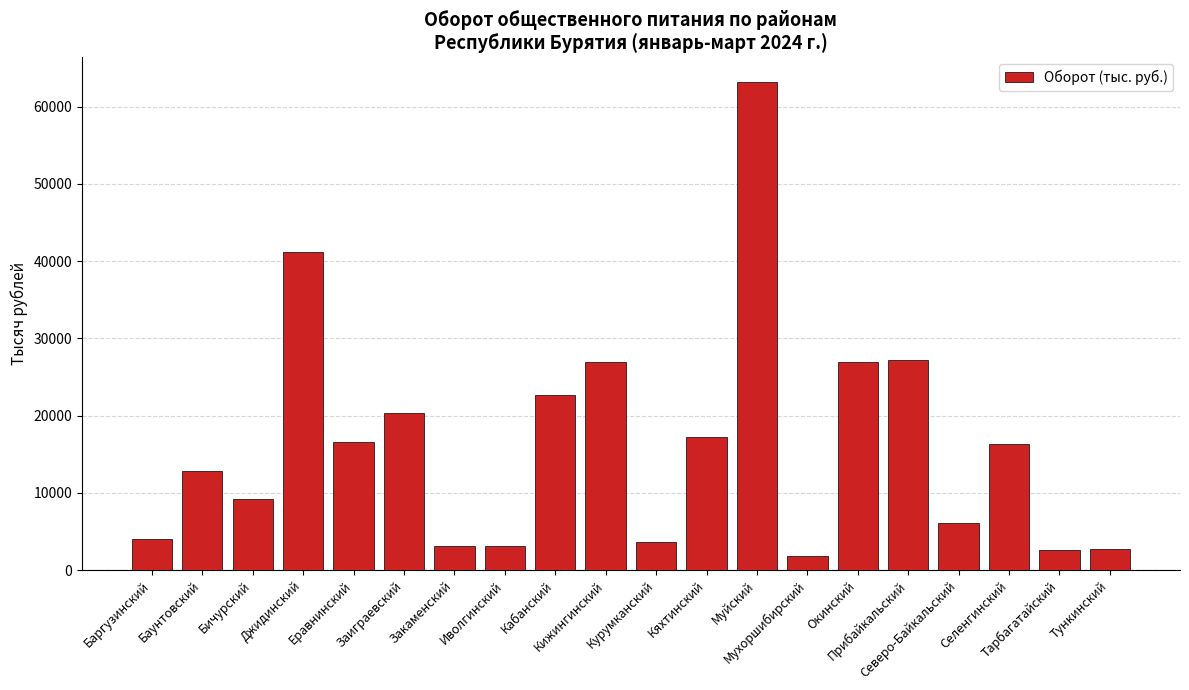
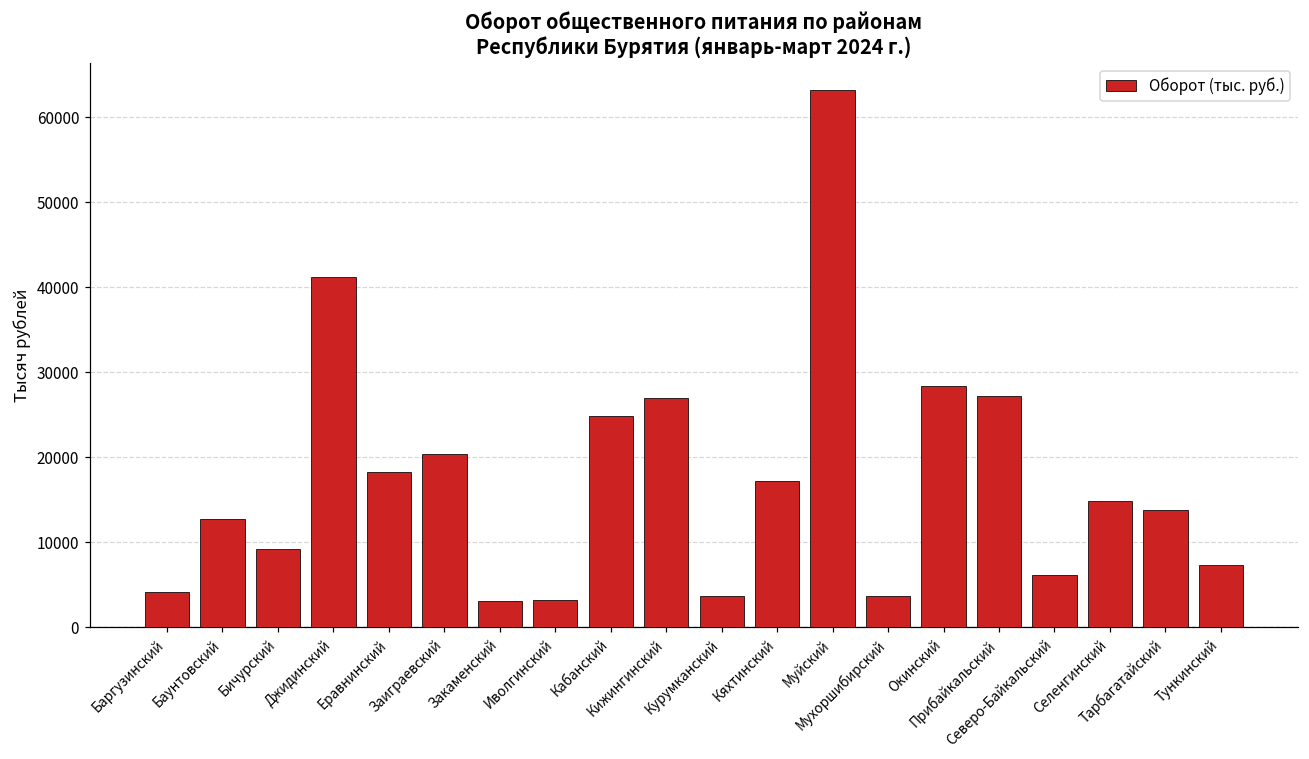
  {
    "Баргузинский": 4000,
    "Баунтовский": 13000,
    "Бичурский": 9000,
    "Джидинский": 41000,
-   "Еравнинский": 17000,
+   "Еравнинский": 18000,
    "Заиграевский": 20000,
    "Закаменский": 3000,
    "Иволгинский": 3000,
-   "Кабанский": 23000,
+   "Кабанский": 25000,
    "Кижингинский": 27000,
    "Курумканский": 4000,
    "Кяхтинский": 17000,
    "Муйский": 63000,
-   "Мухоршибирский": 2000,
-   "Окинский": 27000,
+   "Мухоршибирский": 4000,
+   "Окинский": 28000,
    "Прибайкальский": 27000,
    "Северо-Байкальский": 6000,
-   "Селенгинский": 16000,
-   "Тарбагатайский": 3000,
-   "Тункинский": 3000
+   "Селенгинский": 15000,
+   "Тарбагатайский": 14000,
+   "Тункинский": 7000
  }
